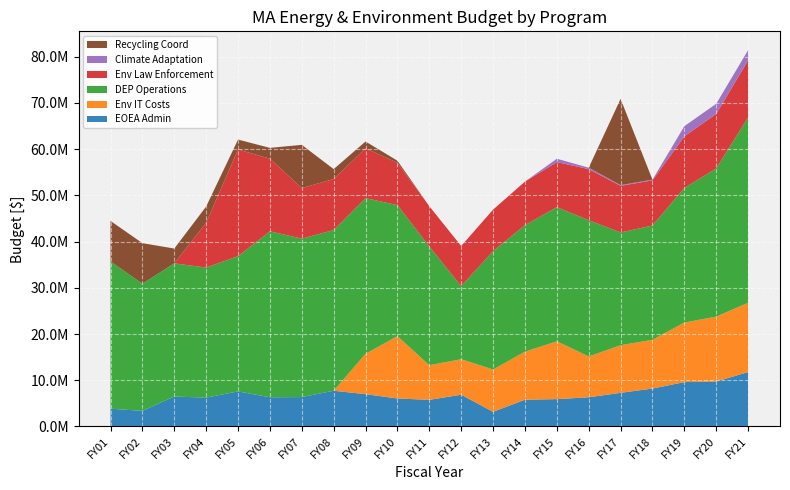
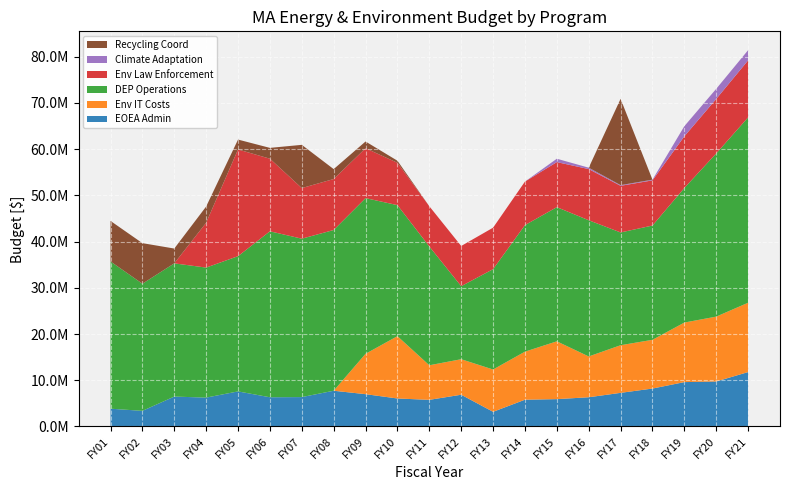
  {
    "EOEA Admin": {
      "FY09": 7000000,
      "FY10": 6000000,
      "FY11": 6000000,
      "FY12": 7000000,
      "FY13": 3000000,
      "FY14": 6000000,
      "FY15": 6000000,
      "FY16": 6000000,
      "FY17": 7000000,
      "FY18": 8000000,
      "FY19": 10000000,
      "FY20": 10000000,
      "FY21": 12000000
    },
    "Env IT Costs": {
      "FY09": 9000000,
      "FY10": 13000000,
      "FY11": 7000000,
      "FY12": 8000000,
      "FY13": 9000000,
      "FY14": 10000000,
      "FY15": 13000000,
      "FY16": 9000000,
      "FY17": 10000000,
      "FY18": 11000000,
      "FY19": 13000000,
      "FY20": 14000000,
      "FY21": 15000000
    },
    "DEP Operations": {
      "FY04": 28000000,
      "FY05": 29000000,
      "FY06": 36000000,
      "FY07": 34000000,
      "FY08": 35000000,
      "FY09": 34000000,
      "FY10": 28000000,
      "FY11": 26000000,
      "FY12": 16000000,
-     "FY13": 26000000,
+     "FY13": 22000000,
      "FY14": 27000000,
      "FY15": 29000000,
      "FY16": 29000000,
      "FY17": 24000000,
      "FY18": 25000000,
      "FY19": 29000000,
-     "FY20": 32000000,
+     "FY20": 35000000,
      "FY21": 40000000
    },
    "Env Law Enforcement": {
      "FY15": 10000000,
      "FY19": 11000000,
      "FY20": 12000000,
      "FY21": 12000000
    },
    "Recycling Coord": {
      "FY01": 9000000,
      "FY02": 9000000,
      "FY03": 3000000,
      "FY04": 4000000,
      "FY05": 2000000,
      "FY06": 2000000,
      "FY07": 9000000,
      "FY08": 2000000,
      "FY09": 1000000,
      "FY17": 19000000
    }
  }
